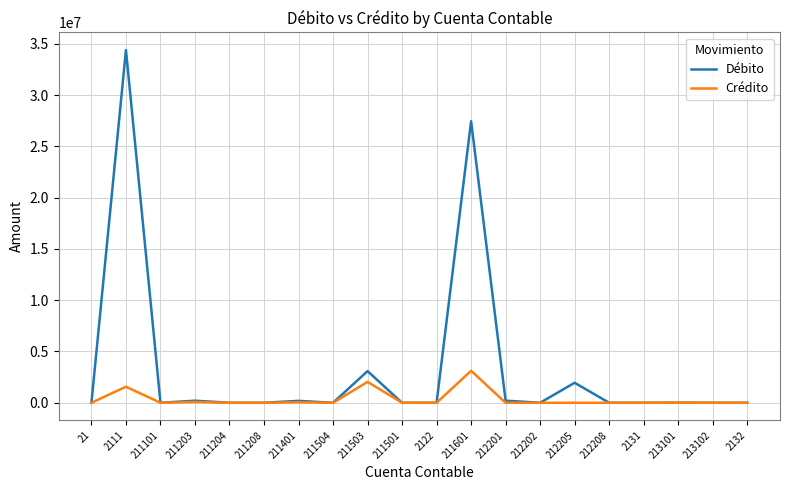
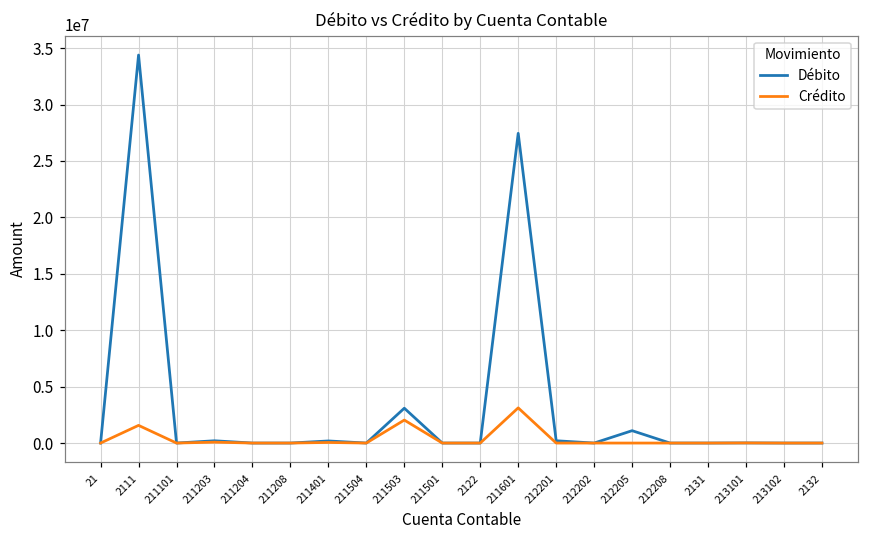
  {
    "Débito": {
      "2111": 34400000,
      "211503": 3100000,
      "211601": 27500000,
-     "212205": 2000000
+     "212205": 1100000
    },
    "Crédito": {
      "2111": 1600000,
      "211503": 2000000,
      "211601": 3100000,
      "212205": 0
    }
  }
